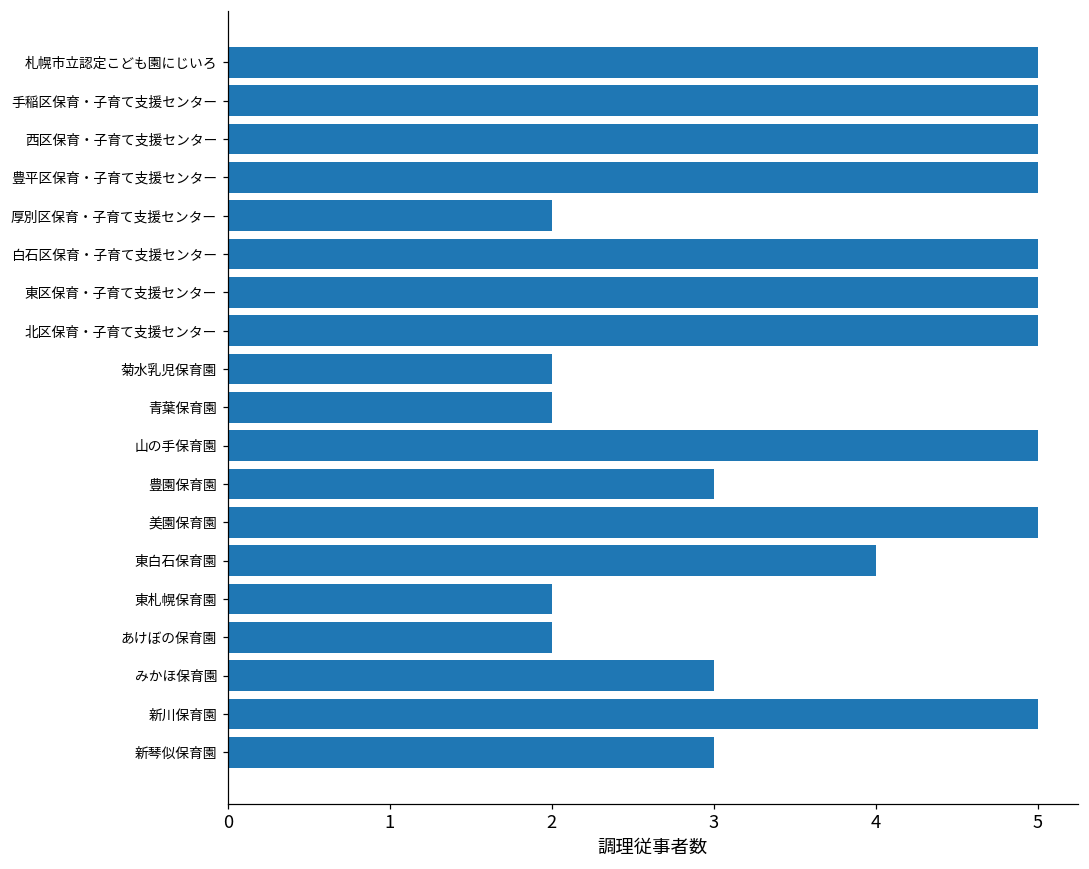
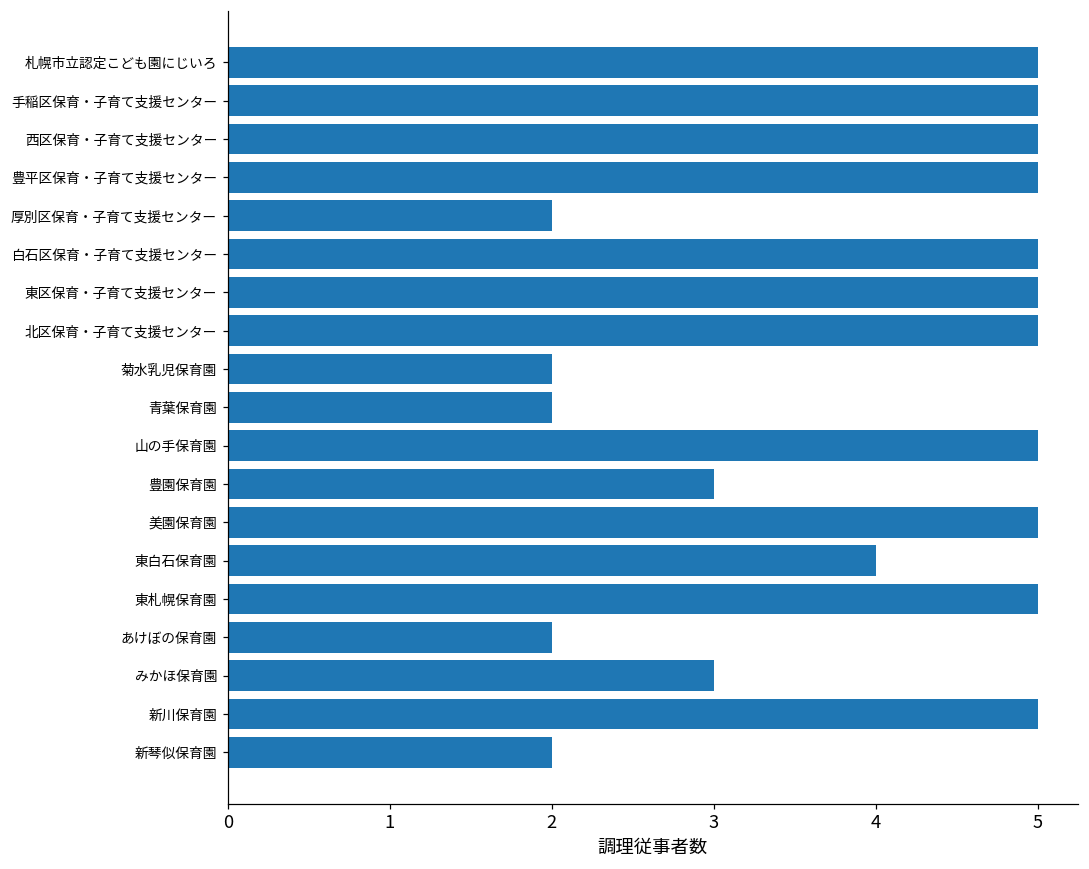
  {
    "札幌市立認定こども園にじいろ": 5,
    "手稲区保育・子育て支援センター": 5,
    "西区保育・子育て支援センター": 5,
    "豊平区保育・子育て支援センター": 5,
    "厚別区保育・子育て支援センター": 2,
    "白石区保育・子育て支援センター": 5,
    "東区保育・子育て支援センター": 5,
    "北区保育・子育て支援センター": 5,
    "菊水乳児保育園": 2,
    "青葉保育園": 2,
    "山の手保育園": 5,
    "豊園保育園": 3,
    "美園保育園": 5,
    "東白石保育園": 4,
-   "東札幌保育園": 2,
+   "東札幌保育園": 5,
    "あけぼの保育園": 2,
    "みかほ保育園": 3,
    "新川保育園": 5,
-   "新琴似保育園": 3
+   "新琴似保育園": 2
  }
